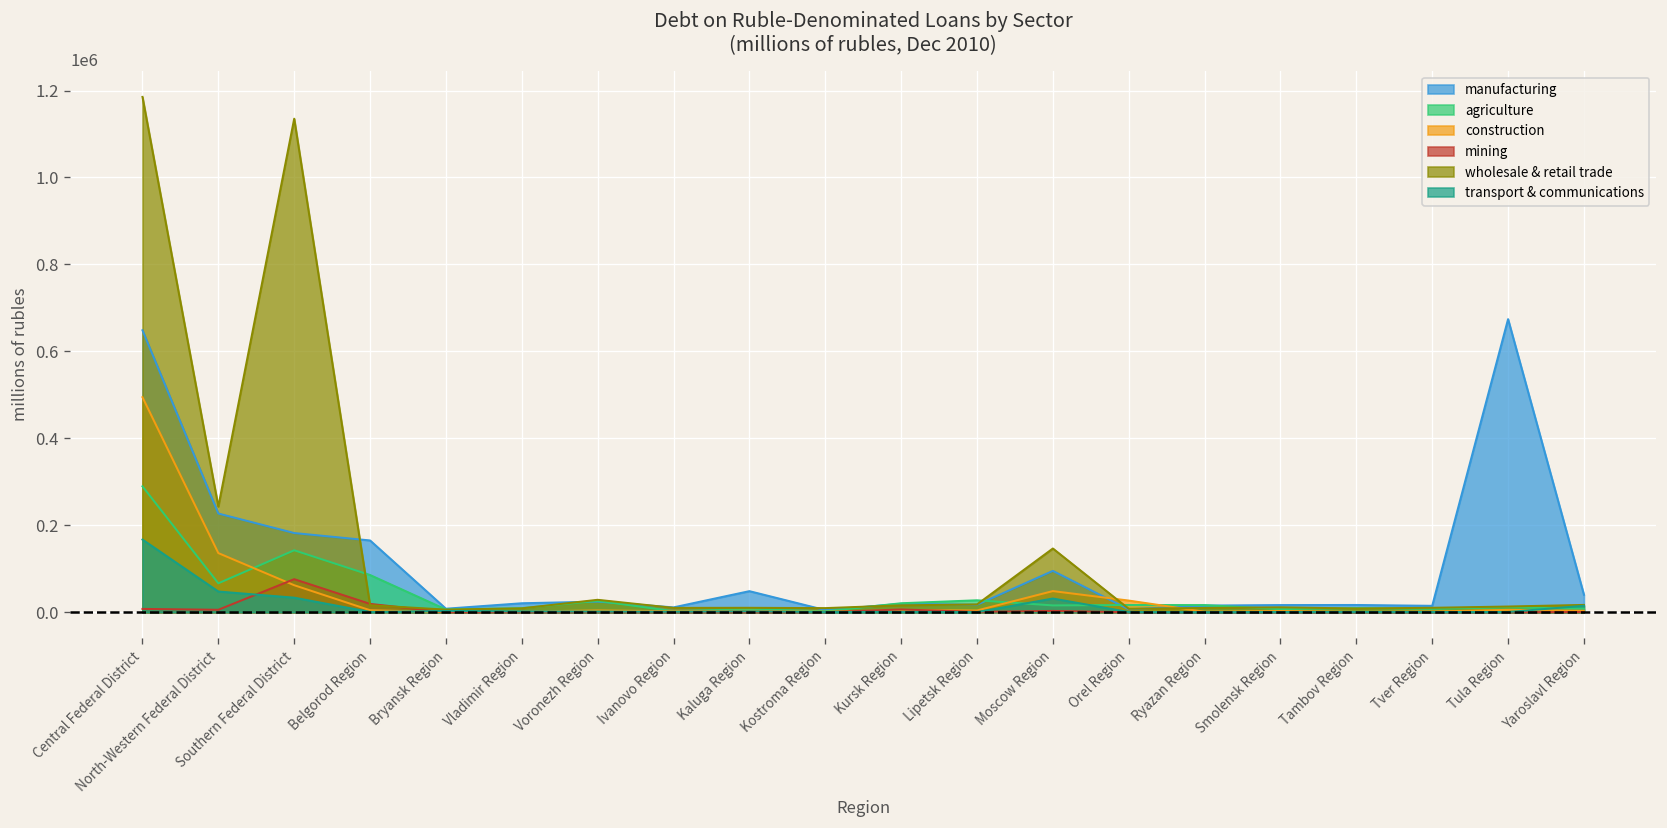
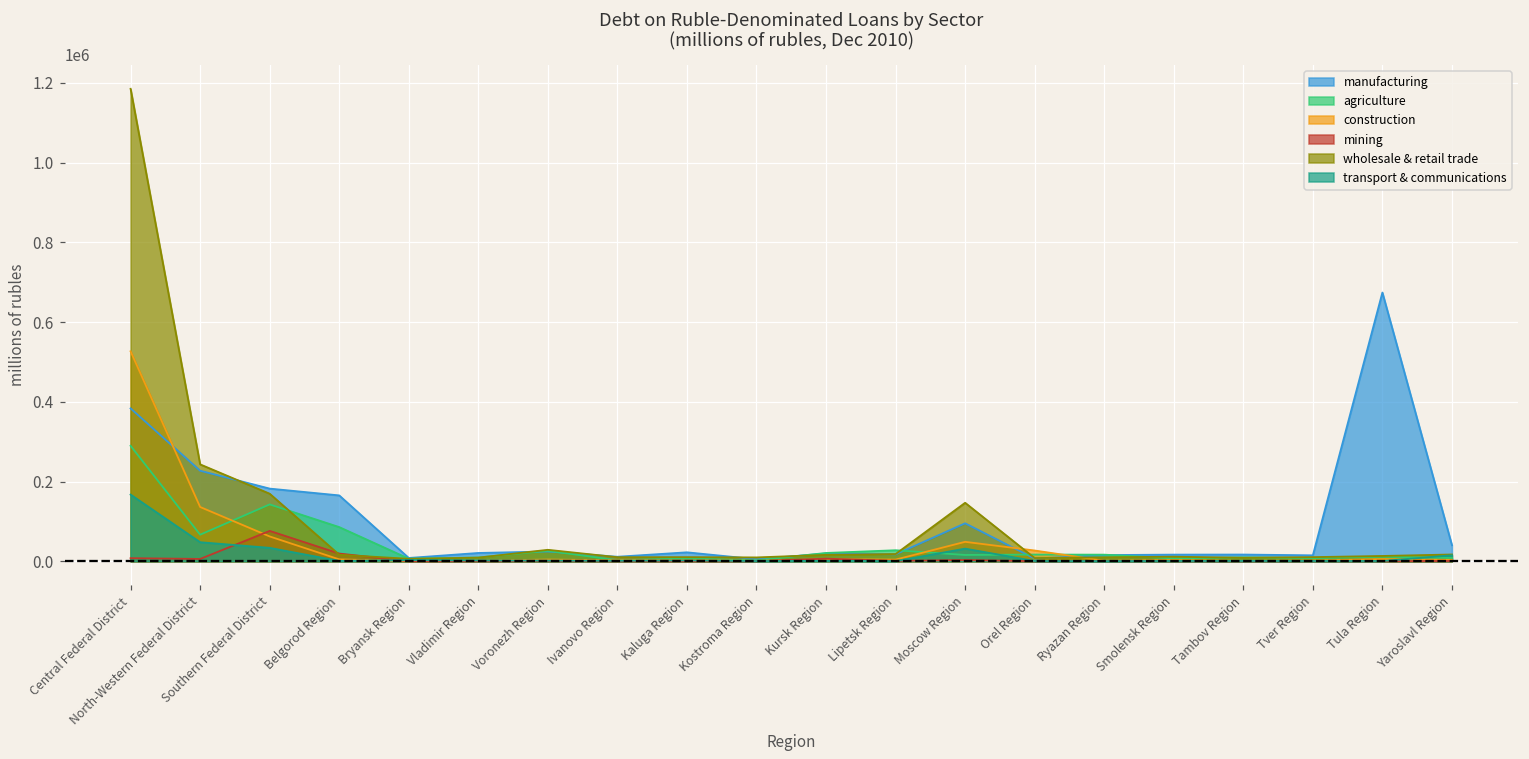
  {
    "manufacturing": {
-     "Central Federal District": 650000,
+     "Central Federal District": 380000,
      "North-Western Federal District": 230000,
      "Southern Federal District": 180000,
      "Belgorod Region": 170000,
      "Vladimir Region": 20000,
-     "Kaluga Region": 50000,
+     "Kaluga Region": 20000,
      "Moscow Region": 100000,
      "Tambov Region": 20000,
      "Tula Region": 670000,
      "Yaroslavl Region": 40000
    },
    "construction": {
-     "Central Federal District": 490000,
+     "Central Federal District": 530000,
      "North-Western Federal District": 140000,
      "Southern Federal District": 60000,
      "Moscow Region": 50000,
      "Orel Region": 30000
    },
    "mining": {
      "Central Federal District": 10000,
      "North-Western Federal District": 10000,
      "Southern Federal District": 80000,
      "Moscow Region": 0
    },
    "wholesale & retail trade": {
      "Central Federal District": 1190000,
      "North-Western Federal District": 240000,
-     "Southern Federal District": 1140000,
+     "Southern Federal District": 170000,
      "Moscow Region": 150000
    }
  }
